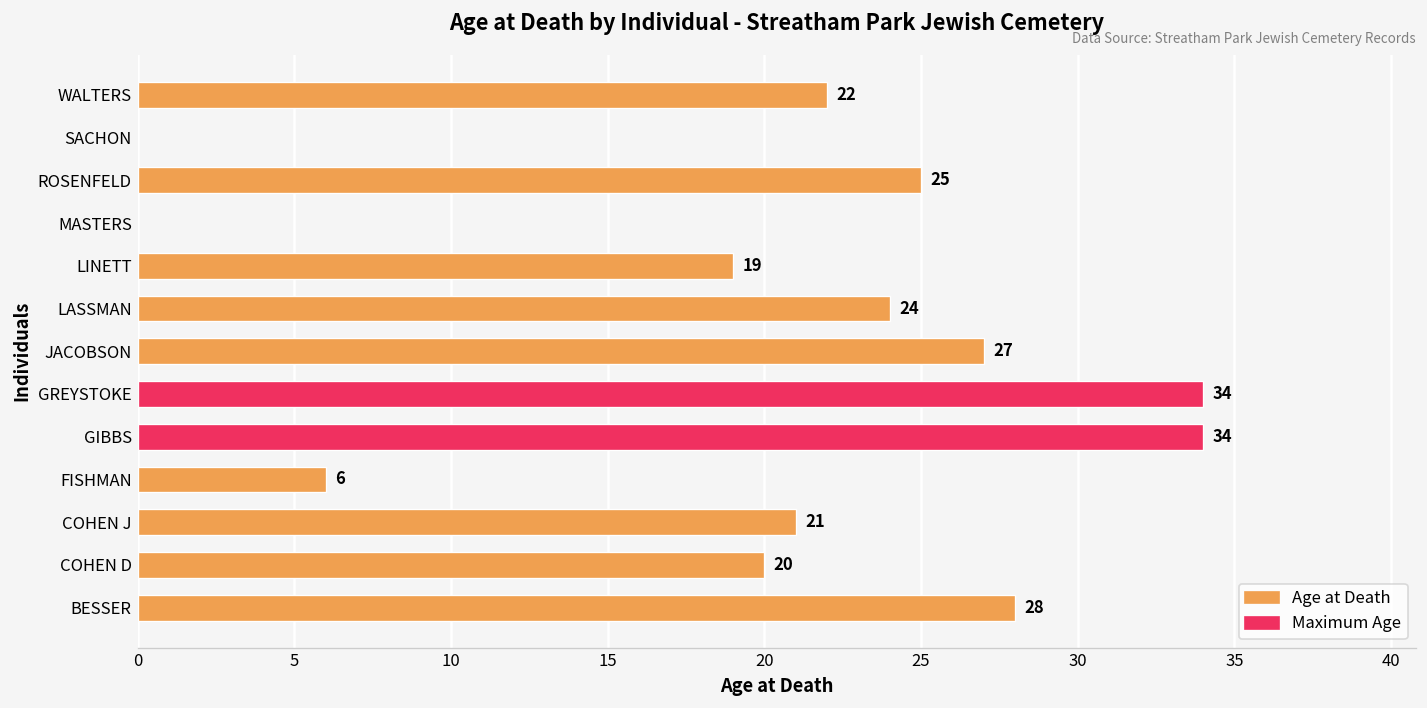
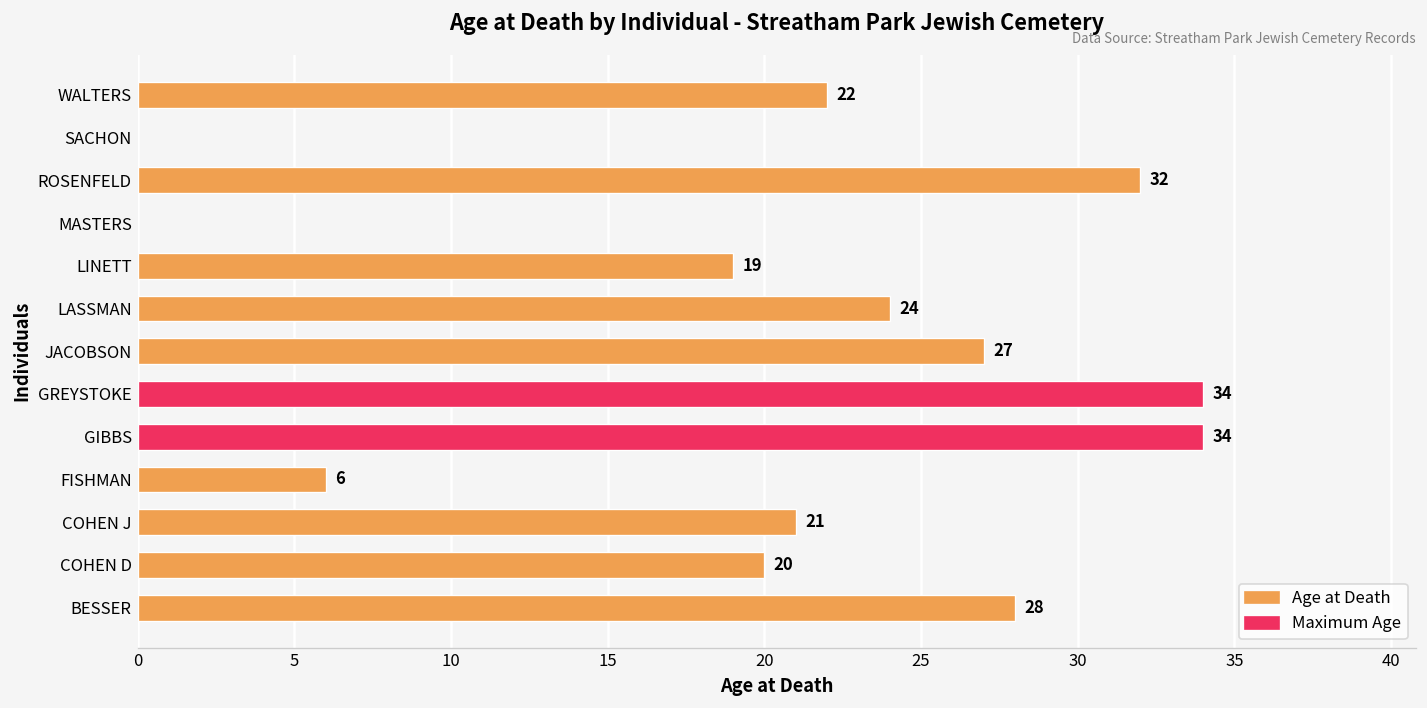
  {
    "WALTERS": 22,
-   "ROSENFELD": 25,
+   "ROSENFELD": 32,
    "LINETT": 19,
    "LASSMAN": 24,
    "JACOBSON": 27,
    "GREYSTOKE": 34,
    "GIBBS": 34,
    "FISHMAN": 6,
    "COHEN J": 21,
    "COHEN D": 20,
    "BESSER": 28
  }
